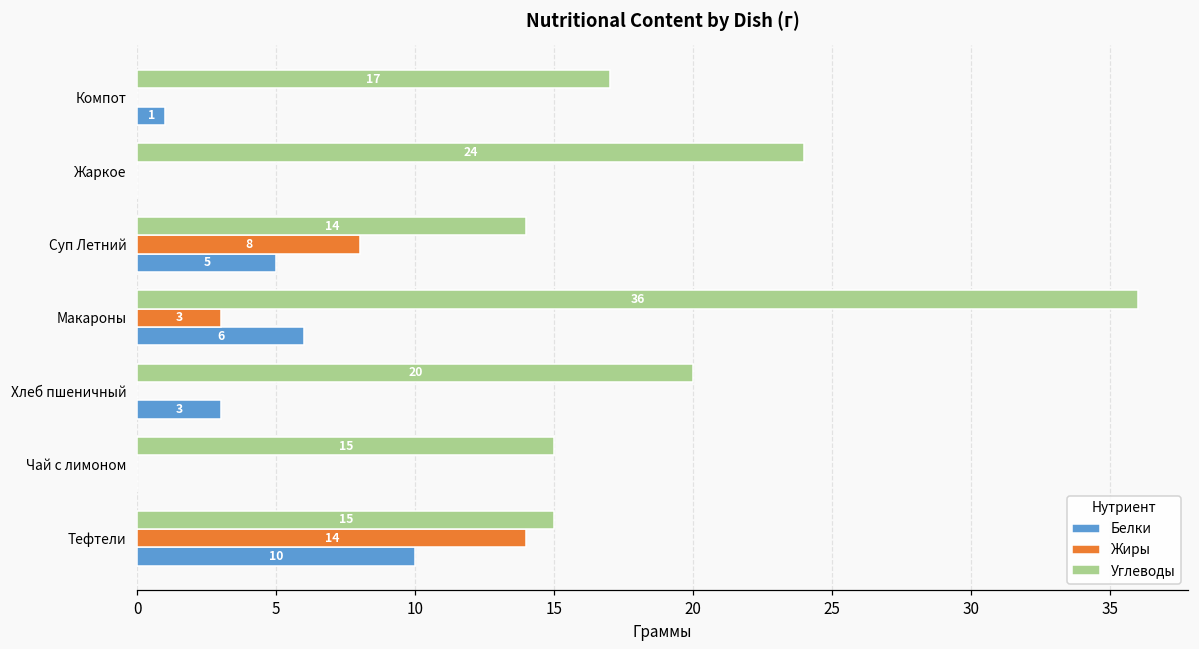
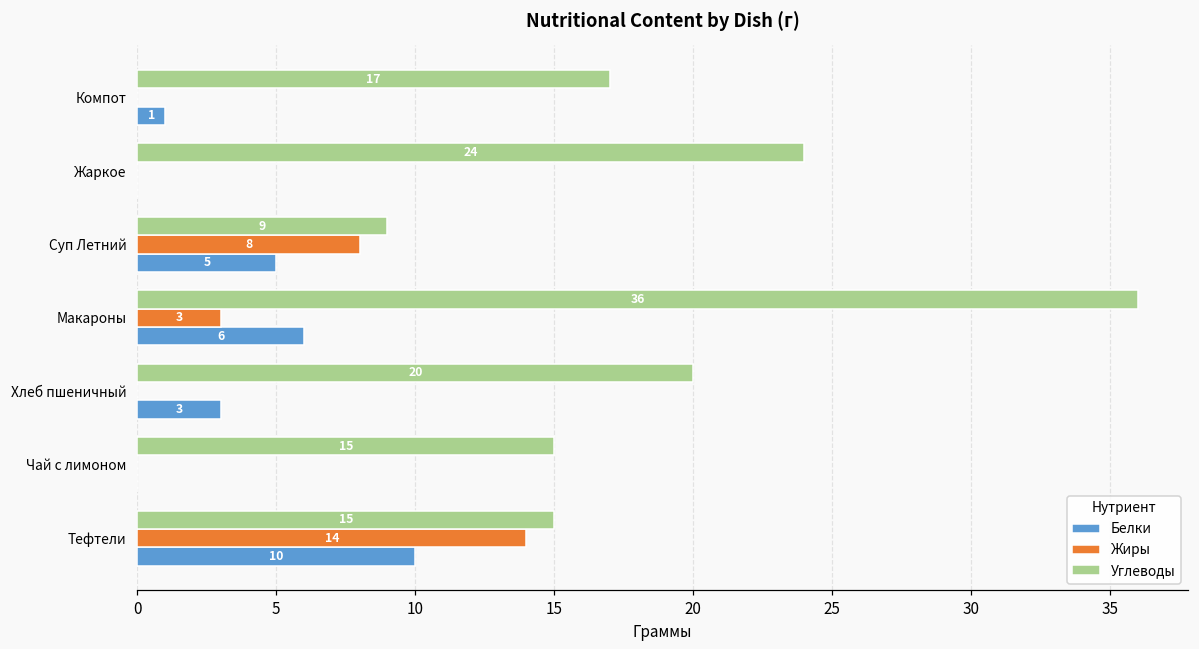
  {
    "Белки": {
      "Компот": 1,
      "Суп Летний": 5,
      "Макароны": 6,
      "Хлеб пшеничный": 3,
      "Тефтели": 10
    },
    "Жиры": {
      "Суп Летний": 8,
      "Макароны": 3,
      "Тефтели": 14
    },
    "Углеводы": {
      "Компот": 17,
      "Жаркое": 24,
-     "Суп Летний": 14,
+     "Суп Летний": 9,
      "Макароны": 36,
      "Хлеб пшеничный": 20,
      "Чай с лимоном": 15,
      "Тефтели": 15
    }
  }
